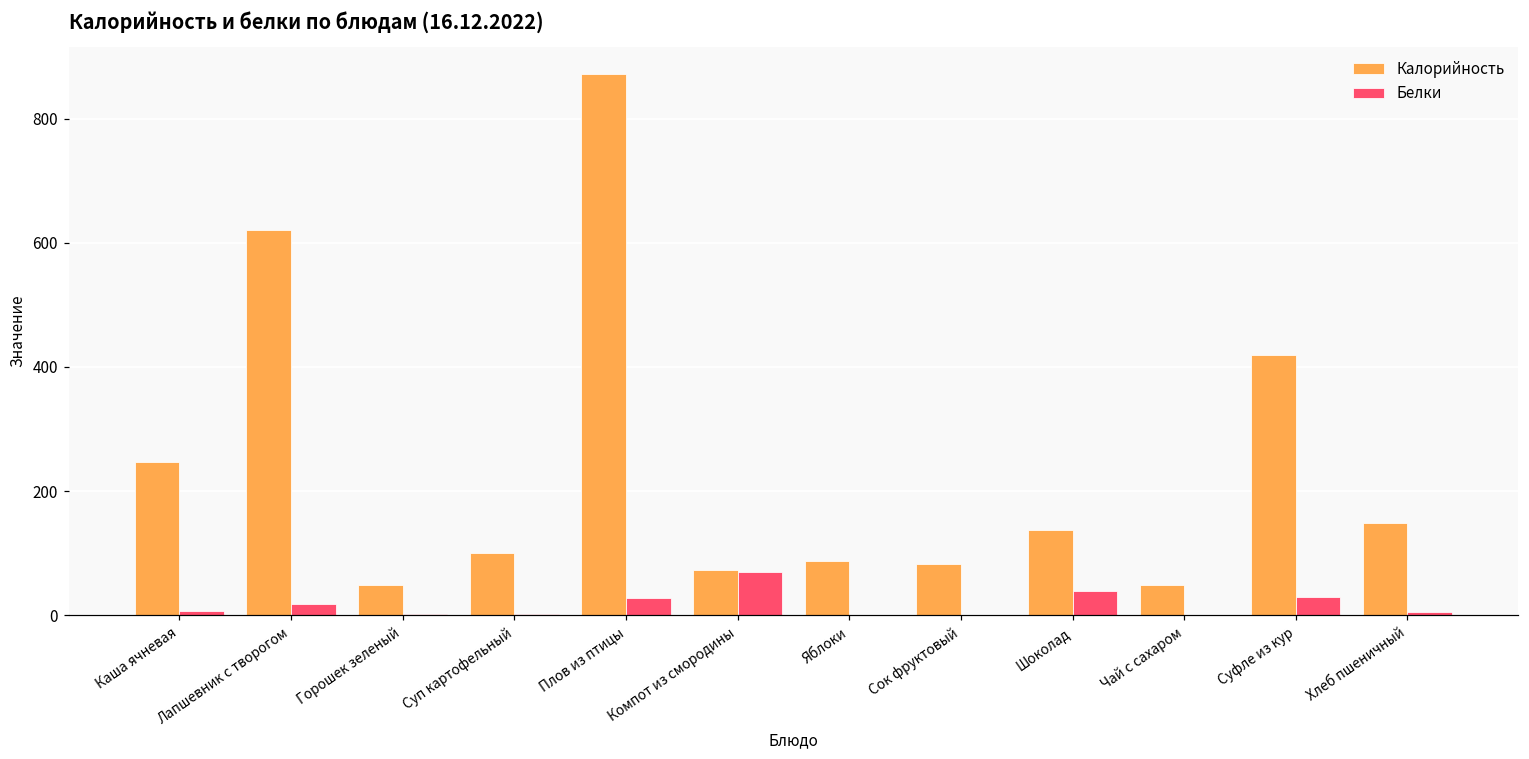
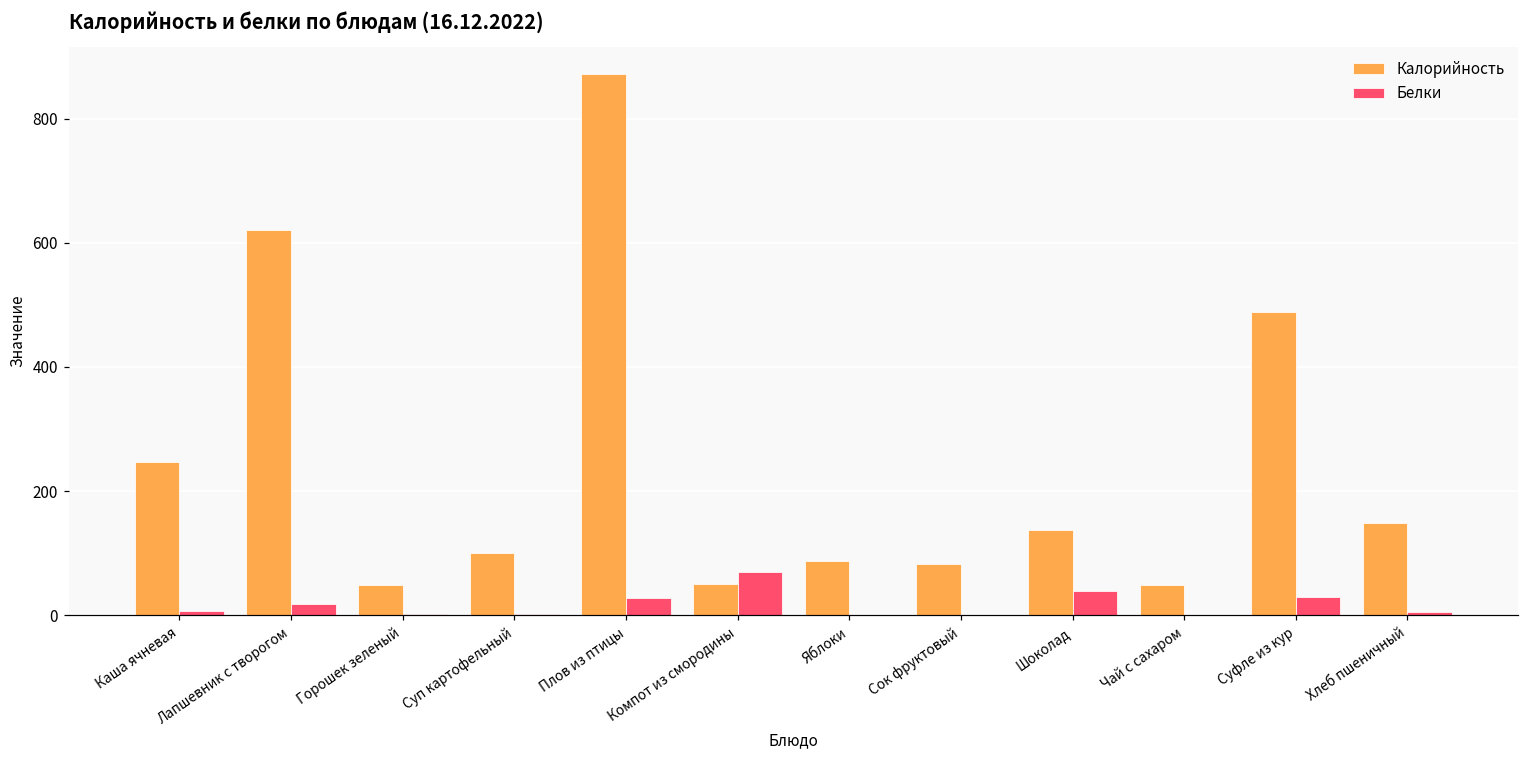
  {
    "Калорийность": {
      "Каша ячневая": 250,
      "Лапшевник с творогом": 620,
      "Горошек зеленый": 50,
      "Суп картофельный": 100,
      "Плов из птицы": 870,
-     "Компот из смородины": 70,
+     "Компот из смородины": 50,
      "Яблоки": 90,
      "Сок фруктовый": 80,
      "Шоколад": 140,
      "Чай с сахаром": 50,
-     "Суфле из кур": 420,
+     "Суфле из кур": 490,
      "Хлеб пшеничный": 150
    },
    "Белки": {
      "Каша ячневая": 10,
      "Лапшевник с творогом": 20,
      "Плов из птицы": 30,
      "Компот из смородины": 70,
      "Шоколад": 40,
      "Суфле из кур": 30,
      "Хлеб пшеничный": 10
    }
  }
